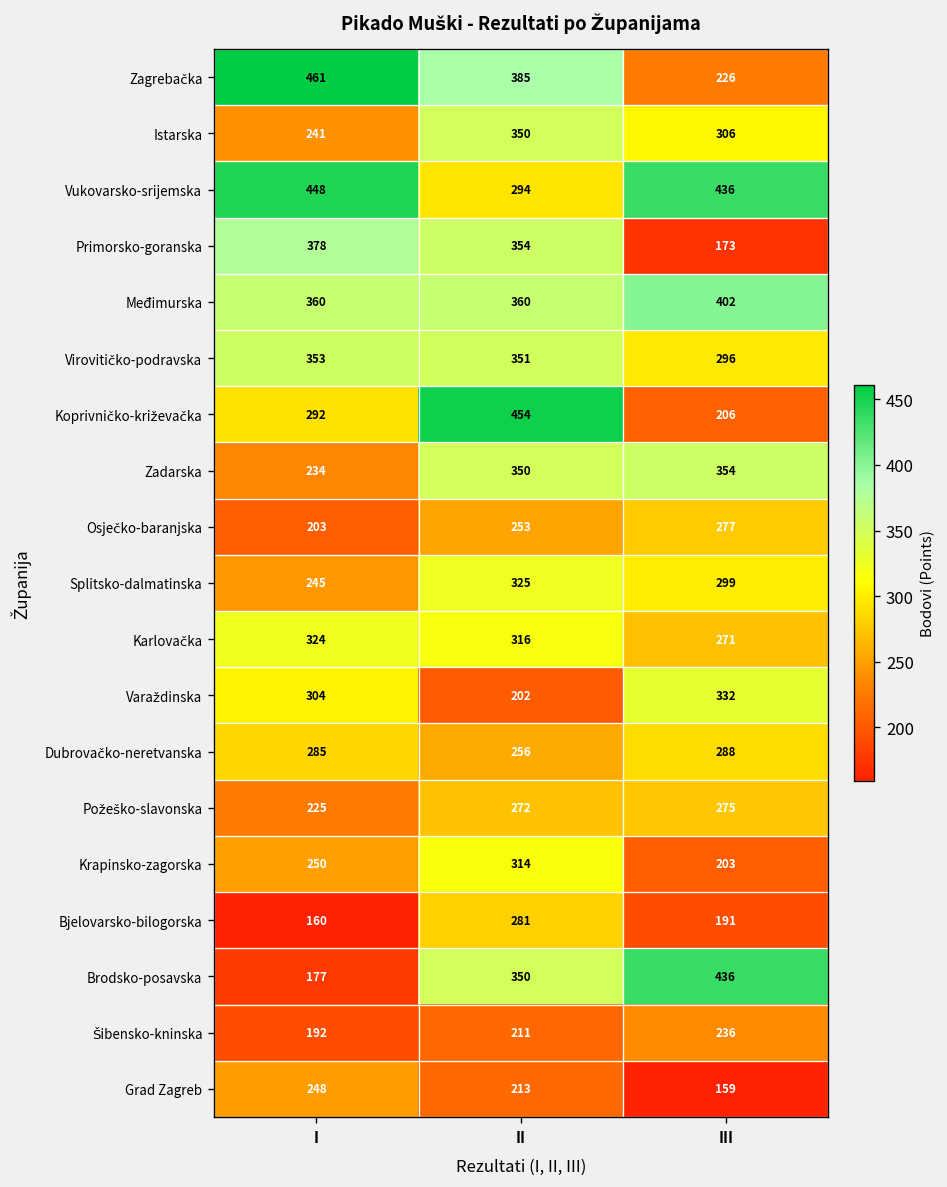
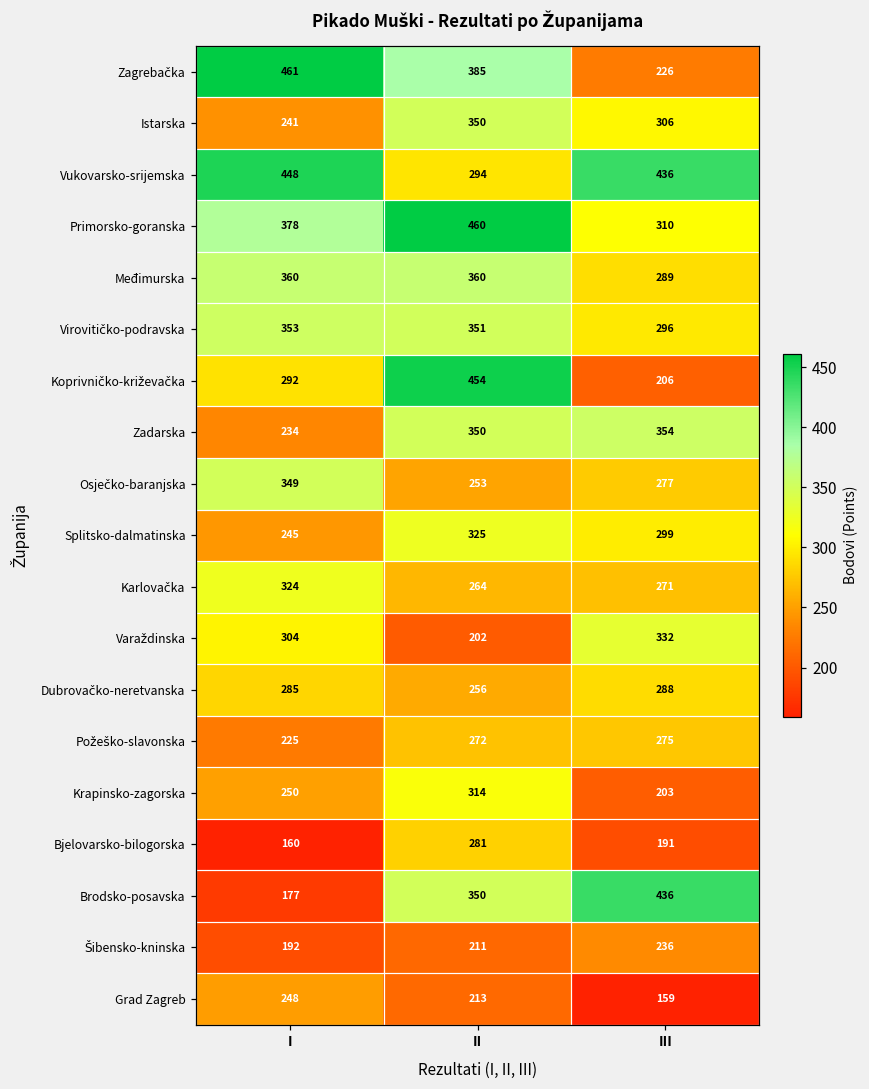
  {
    "Zagrebačka": {
      "I": 461,
      "II": 385,
      "III": 226
    },
    "Istarska": {
      "I": 241,
      "II": 350,
      "III": 306
    },
    "Vukovarsko-srijemska": {
      "I": 448,
      "II": 294,
      "III": 436
    },
    "Primorsko-goranska": {
      "I": 378,
-     "II": 354,
-     "III": 173
+     "II": 460,
+     "III": 310
    },
    "Međimurska": {
      "I": 360,
      "II": 360,
-     "III": 402
+     "III": 289
    },
    "Virovitičko-podravska": {
      "I": 353,
      "II": 351,
      "III": 296
    },
    "Koprivničko-križevačka": {
      "I": 292,
      "II": 454,
      "III": 206
    },
    "Zadarska": {
      "I": 234,
      "II": 350,
      "III": 354
    },
    "Osječko-baranjska": {
-     "I": 203,
+     "I": 349,
      "II": 253,
      "III": 277
    },
    "Splitsko-dalmatinska": {
      "I": 245,
      "II": 325,
      "III": 299
    },
    "Karlovačka": {
      "I": 324,
-     "II": 316,
+     "II": 264,
      "III": 271
    },
    "Varaždinska": {
      "I": 304,
      "II": 202,
      "III": 332
    },
    "Dubrovačko-neretvanska": {
      "I": 285,
      "II": 256,
      "III": 288
    },
    "Požeško-slavonska": {
      "I": 225,
      "II": 272,
      "III": 275
    },
    "Krapinsko-zagorska": {
      "I": 250,
      "II": 314,
      "III": 203
    },
    "Bjelovarsko-bilogorska": {
      "I": 160,
      "II": 281,
      "III": 191
    },
    "Brodsko-posavska": {
      "I": 177,
      "II": 350,
      "III": 436
    },
    "Šibensko-kninska": {
      "I": 192,
      "II": 211,
      "III": 236
    },
    "Grad Zagreb": {
      "I": 248,
      "II": 213,
      "III": 159
    }
  }
